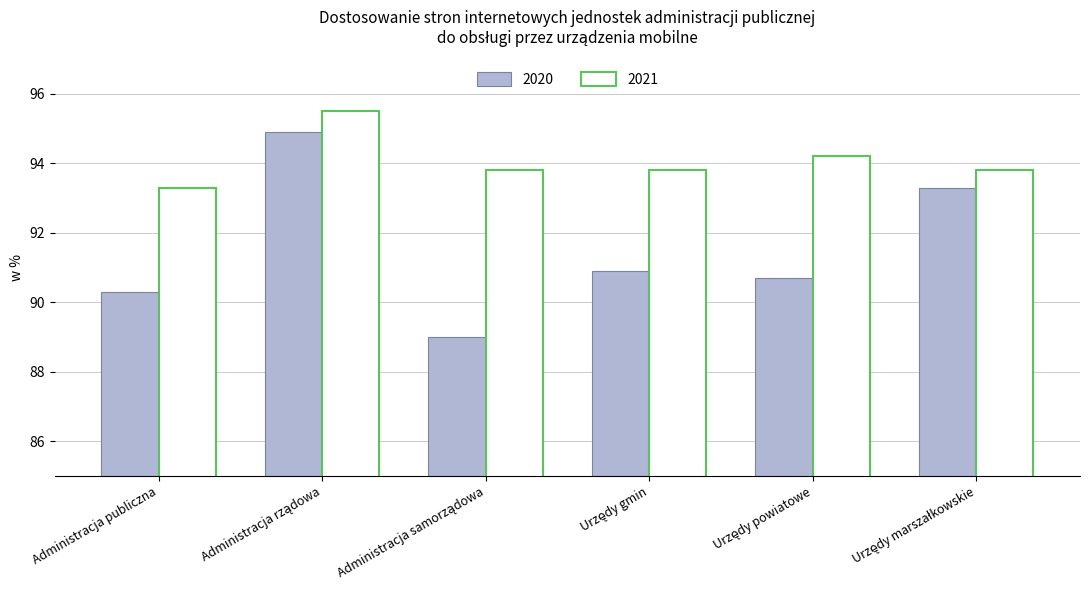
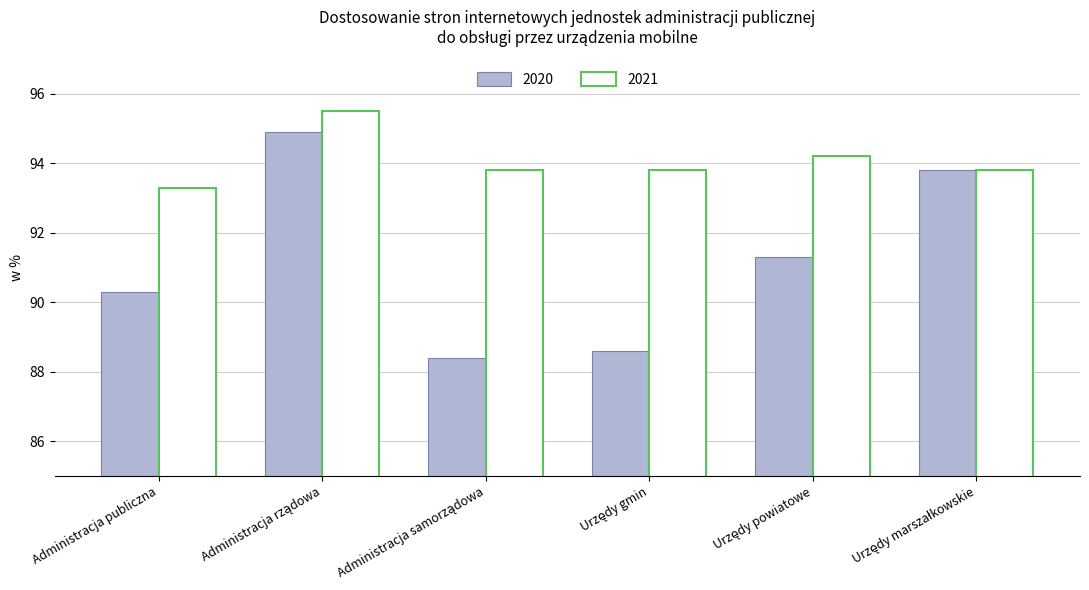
  {
    "2020": {
      "Administracja publiczna": 90.3,
      "Administracja rządowa": 94.9,
-     "Administracja samorządowa": 89.0,
-     "Urzędy gmin": 90.9,
-     "Urzędy powiatowe": 90.7,
-     "Urzędy marszałkowskie": 93.3
+     "Administracja samorządowa": 88.4,
+     "Urzędy gmin": 88.6,
+     "Urzędy powiatowe": 91.3,
+     "Urzędy marszałkowskie": 93.8
    },
    "2021": {
      "Administracja publiczna": 93.3,
      "Administracja rządowa": 95.5,
      "Administracja samorządowa": 93.8,
      "Urzędy gmin": 93.8,
      "Urzędy powiatowe": 94.2,
      "Urzędy marszałkowskie": 93.8
    }
  }
